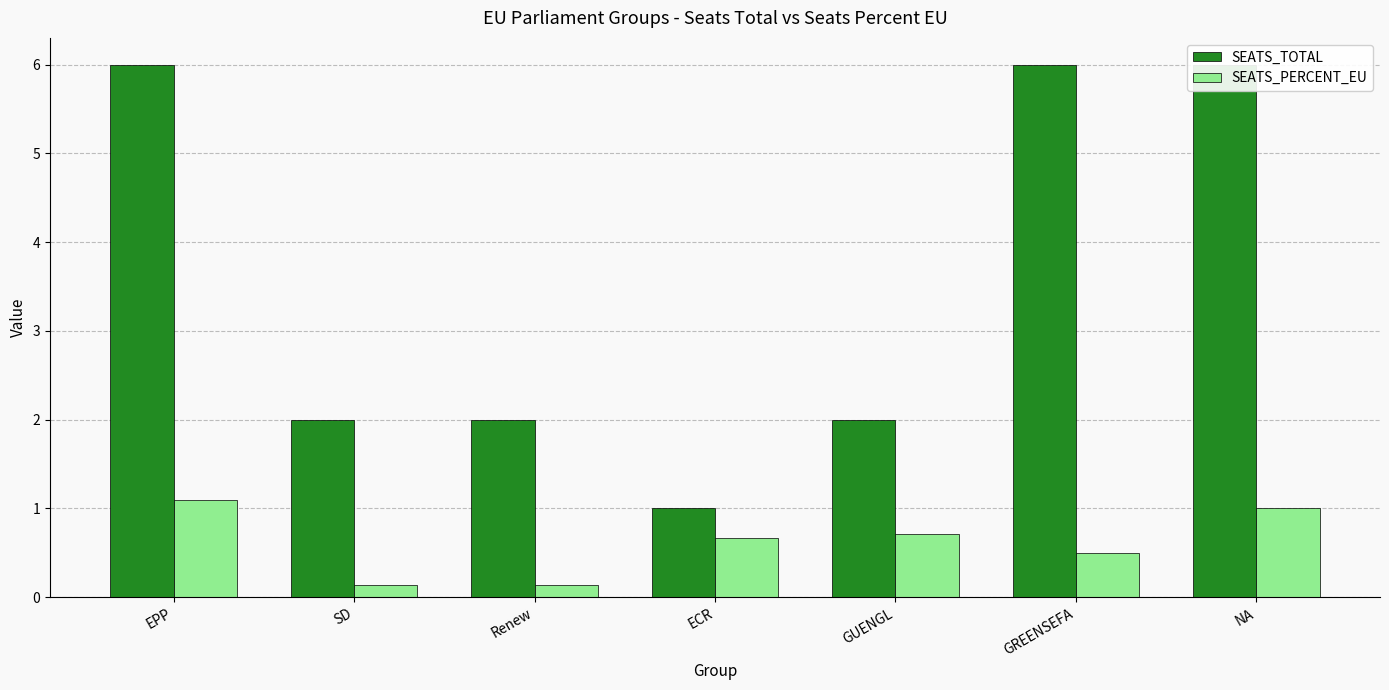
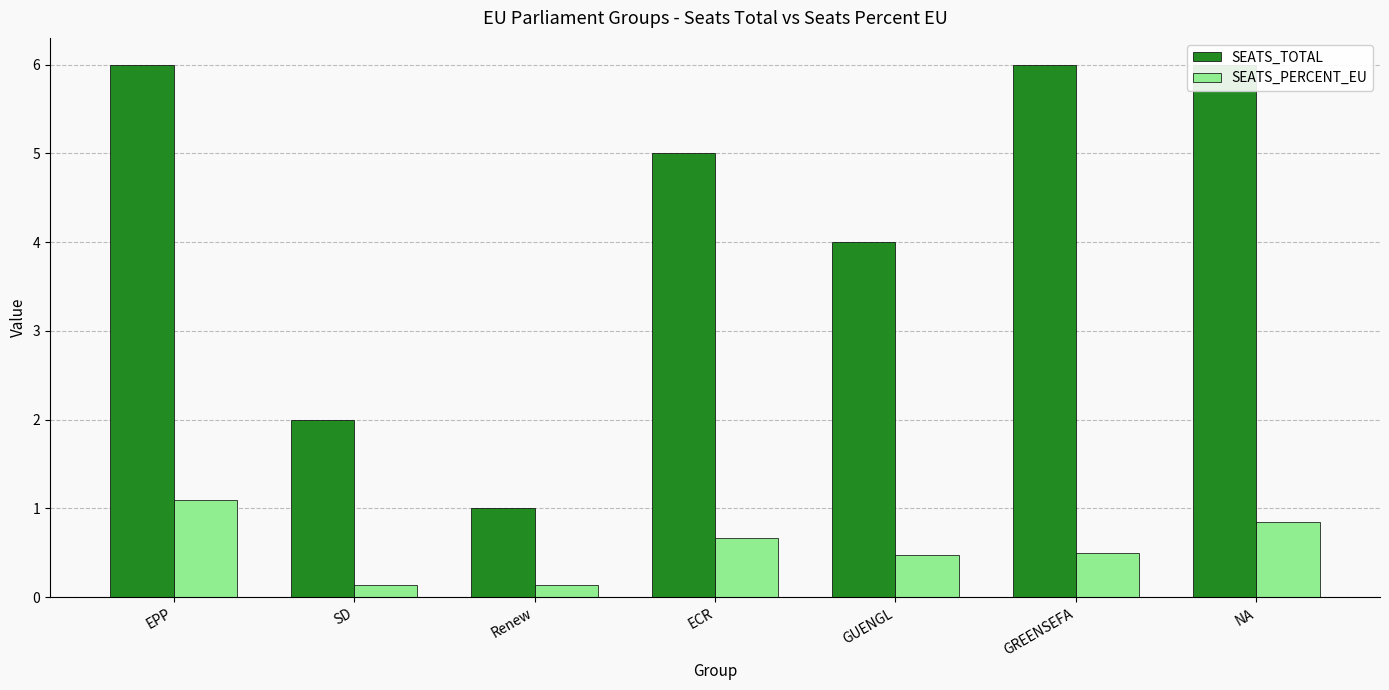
  {
    "SEATS_TOTAL": {
      "EPP": 6,
      "SD": 2,
-     "Renew": 2,
-     "ECR": 1,
-     "GUENGL": 2,
+     "Renew": 1,
+     "ECR": 5,
+     "GUENGL": 4,
      "GREENSEFA": 6
    },
    "SEATS_PERCENT_EU": {
      "EPP": 1.1,
      "SD": 0.1,
      "Renew": 0.1,
      "ECR": 0.7,
-     "GUENGL": 0.7,
+     "GUENGL": 0.5,
      "GREENSEFA": 0.5,
-     "NA": 1.0
+     "NA": 0.9
    }
  }
